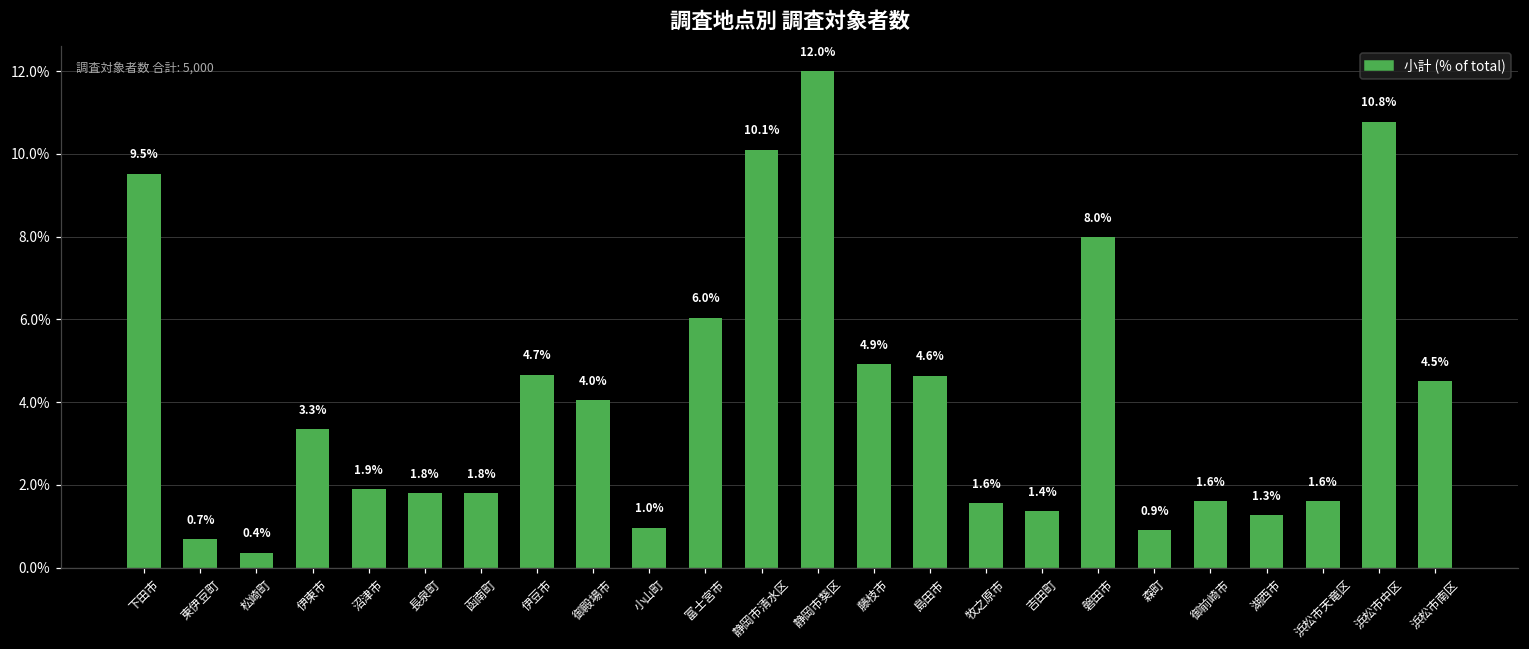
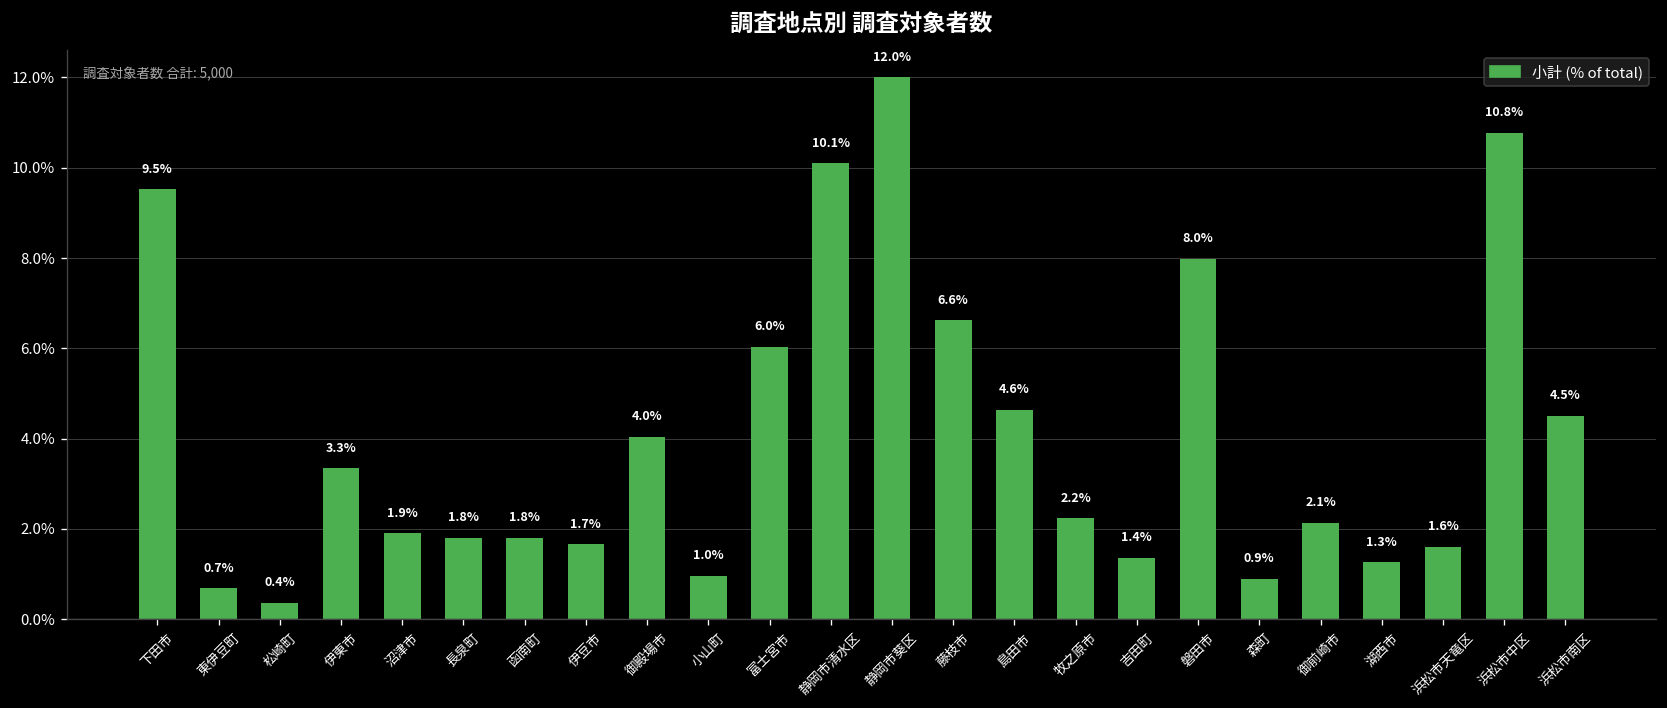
  {
    "下田市": "9.5%",
    "東伊豆町": "0.7%",
    "松崎町": "0.4%",
    "伊東市": "3.3%",
    "沼津市": "1.9%",
    "長泉町": "1.8%",
    "函南町": "1.8%",
-   "伊豆市": "4.7%",
+   "伊豆市": "1.7%",
    "御殿場市": "4.0%",
    "小山町": "1.0%",
    "富士宮市": "6.0%",
    "静岡市清水区": "10.1%",
    "静岡市葵区": "12.0%",
-   "藤枝市": "4.9%",
+   "藤枝市": "6.6%",
    "島田市": "4.6%",
-   "牧之原市": "1.6%",
+   "牧之原市": "2.2%",
    "吉田町": "1.4%",
    "磐田市": "8.0%",
    "森町": "0.9%",
-   "御前崎市": "1.6%",
+   "御前崎市": "2.1%",
    "湖西市": "1.3%",
    "浜松市天竜区": "1.6%",
    "浜松市中区": "10.8%",
    "浜松市南区": "4.5%"
  }
